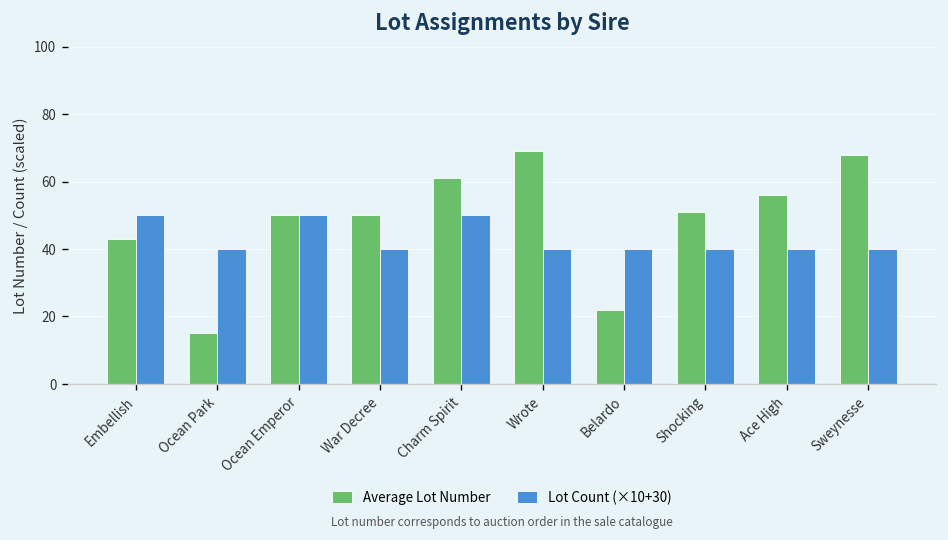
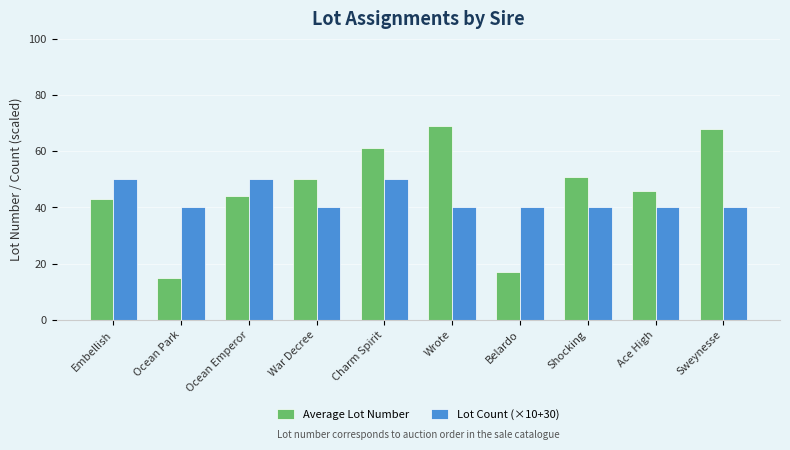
  {
    "Average Lot Number": {
      "Embellish": 43,
      "Ocean Park": 15,
-     "Ocean Emperor": 50,
+     "Ocean Emperor": 44,
      "War Decree": 50,
      "Charm Spirit": 61,
      "Wrote": 69,
-     "Belardo": 22,
+     "Belardo": 17,
      "Shocking": 51,
-     "Ace High": 56,
+     "Ace High": 46,
      "Sweynesse": 68
    },
    "Lot Count (×10+30)": {
      "Embellish": 50,
      "Ocean Park": 40,
      "Ocean Emperor": 50,
      "War Decree": 40,
      "Charm Spirit": 50,
      "Wrote": 40,
      "Belardo": 40,
      "Shocking": 40,
      "Ace High": 40,
      "Sweynesse": 40
    }
  }
